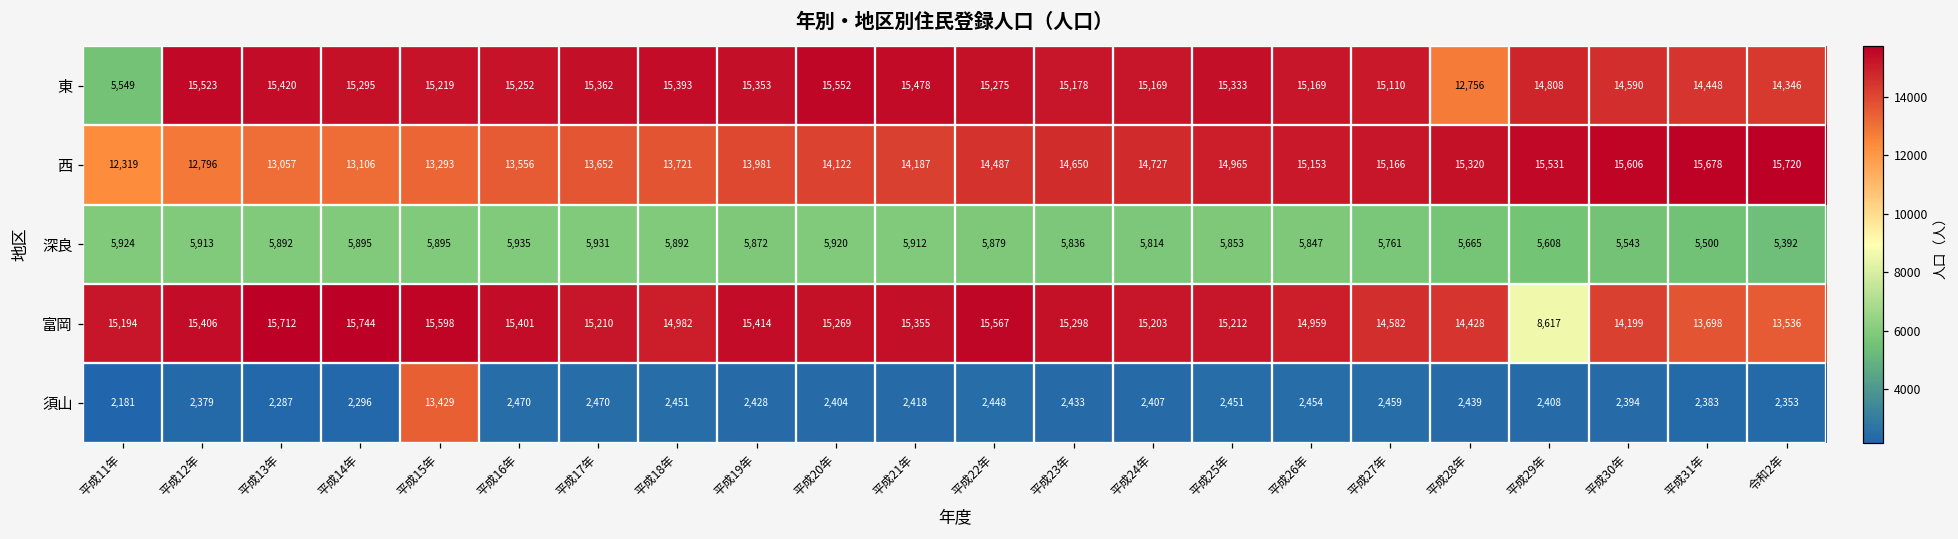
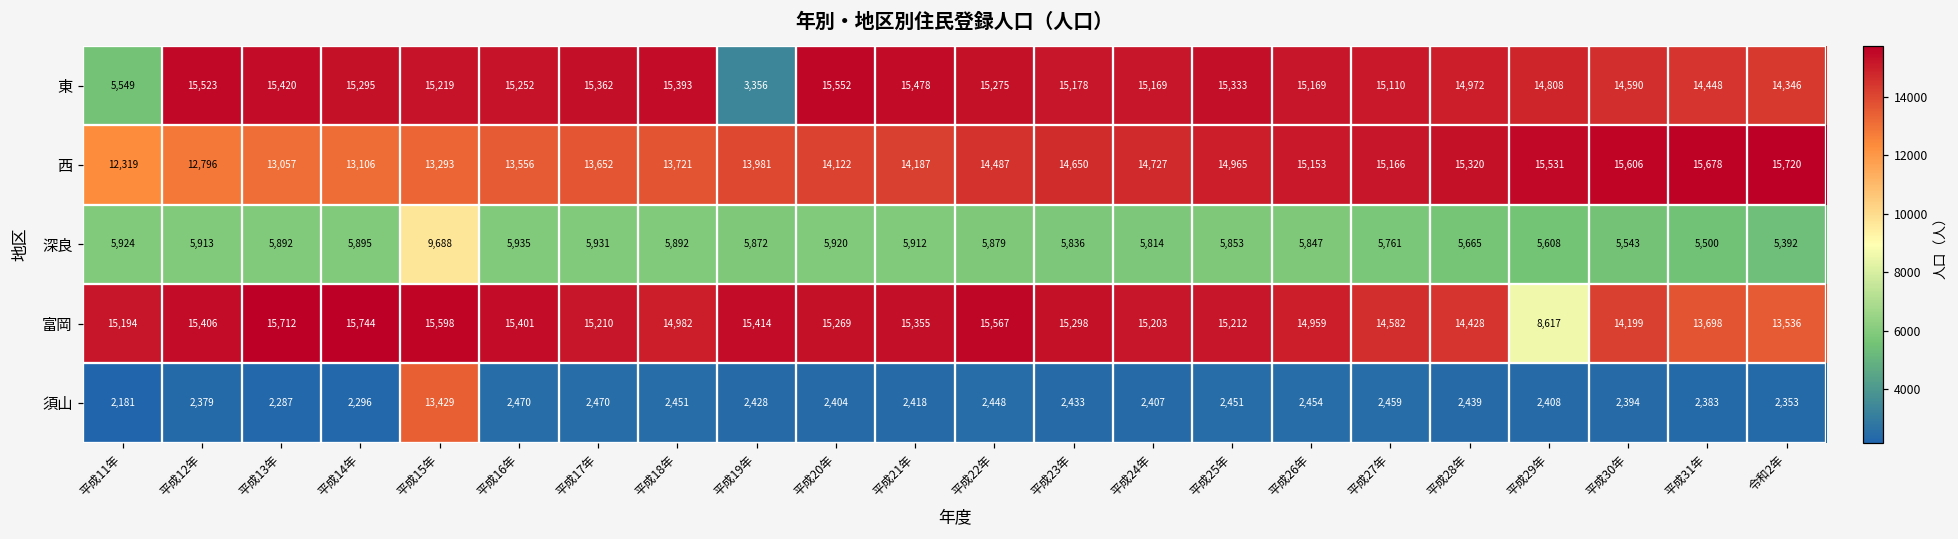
  {
    "東": {
      "平成11年": "5,549",
      "平成12年": "15,523",
      "平成13年": "15,420",
      "平成14年": "15,295",
      "平成15年": "15,219",
      "平成16年": "15,252",
      "平成17年": "15,362",
      "平成18年": "15,393",
-     "平成19年": "15,353",
+     "平成19年": "3,356",
      "平成20年": "15,552",
      "平成21年": "15,478",
      "平成22年": "15,275",
      "平成23年": "15,178",
      "平成24年": "15,169",
      "平成25年": "15,333",
      "平成26年": "15,169",
      "平成27年": "15,110",
-     "平成28年": "12,756",
+     "平成28年": "14,972",
      "平成29年": "14,808",
      "平成30年": "14,590",
      "平成31年": "14,448",
      "令和2年": "14,346"
    },
    "西": {
      "平成11年": "12,319",
      "平成12年": "12,796",
      "平成13年": "13,057",
      "平成14年": "13,106",
      "平成15年": "13,293",
      "平成16年": "13,556",
      "平成17年": "13,652",
      "平成18年": "13,721",
      "平成19年": "13,981",
      "平成20年": "14,122",
      "平成21年": "14,187",
      "平成22年": "14,487",
      "平成23年": "14,650",
      "平成24年": "14,727",
      "平成25年": "14,965",
      "平成26年": "15,153",
      "平成27年": "15,166",
      "平成28年": "15,320",
      "平成29年": "15,531",
      "平成30年": "15,606",
      "平成31年": "15,678",
      "令和2年": "15,720"
    },
    "深良": {
      "平成11年": "5,924",
      "平成12年": "5,913",
      "平成13年": "5,892",
      "平成14年": "5,895",
-     "平成15年": "5,895",
+     "平成15年": "9,688",
      "平成16年": "5,935",
      "平成17年": "5,931",
      "平成18年": "5,892",
      "平成19年": "5,872",
      "平成20年": "5,920",
      "平成21年": "5,912",
      "平成22年": "5,879",
      "平成23年": "5,836",
      "平成24年": "5,814",
      "平成25年": "5,853",
      "平成26年": "5,847",
      "平成27年": "5,761",
      "平成28年": "5,665",
      "平成29年": "5,608",
      "平成30年": "5,543",
      "平成31年": "5,500",
      "令和2年": "5,392"
    },
    "富岡": {
      "平成11年": "15,194",
      "平成12年": "15,406",
      "平成13年": "15,712",
      "平成14年": "15,744",
      "平成15年": "15,598",
      "平成16年": "15,401",
      "平成17年": "15,210",
      "平成18年": "14,982",
      "平成19年": "15,414",
      "平成20年": "15,269",
      "平成21年": "15,355",
      "平成22年": "15,567",
      "平成23年": "15,298",
      "平成24年": "15,203",
      "平成25年": "15,212",
      "平成26年": "14,959",
      "平成27年": "14,582",
      "平成28年": "14,428",
      "平成29年": "8,617",
      "平成30年": "14,199",
      "平成31年": "13,698",
      "令和2年": "13,536"
    },
    "須山": {
      "平成11年": "2,181",
      "平成12年": "2,379",
      "平成13年": "2,287",
      "平成14年": "2,296",
      "平成15年": "13,429",
      "平成16年": "2,470",
      "平成17年": "2,470",
      "平成18年": "2,451",
      "平成19年": "2,428",
      "平成20年": "2,404",
      "平成21年": "2,418",
      "平成22年": "2,448",
      "平成23年": "2,433",
      "平成24年": "2,407",
      "平成25年": "2,451",
      "平成26年": "2,454",
      "平成27年": "2,459",
      "平成28年": "2,439",
      "平成29年": "2,408",
      "平成30年": "2,394",
      "平成31年": "2,383",
      "令和2年": "2,353"
    }
  }
